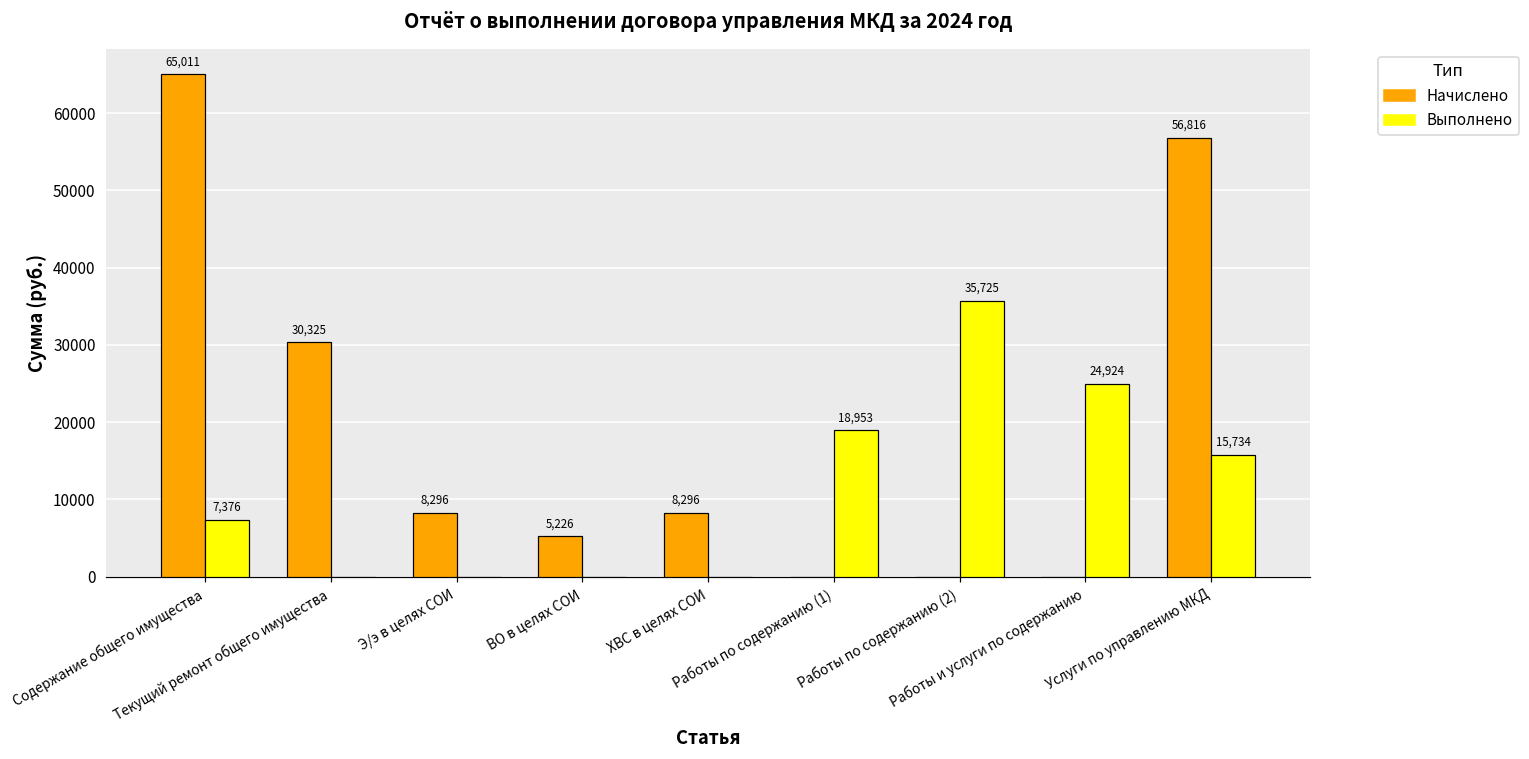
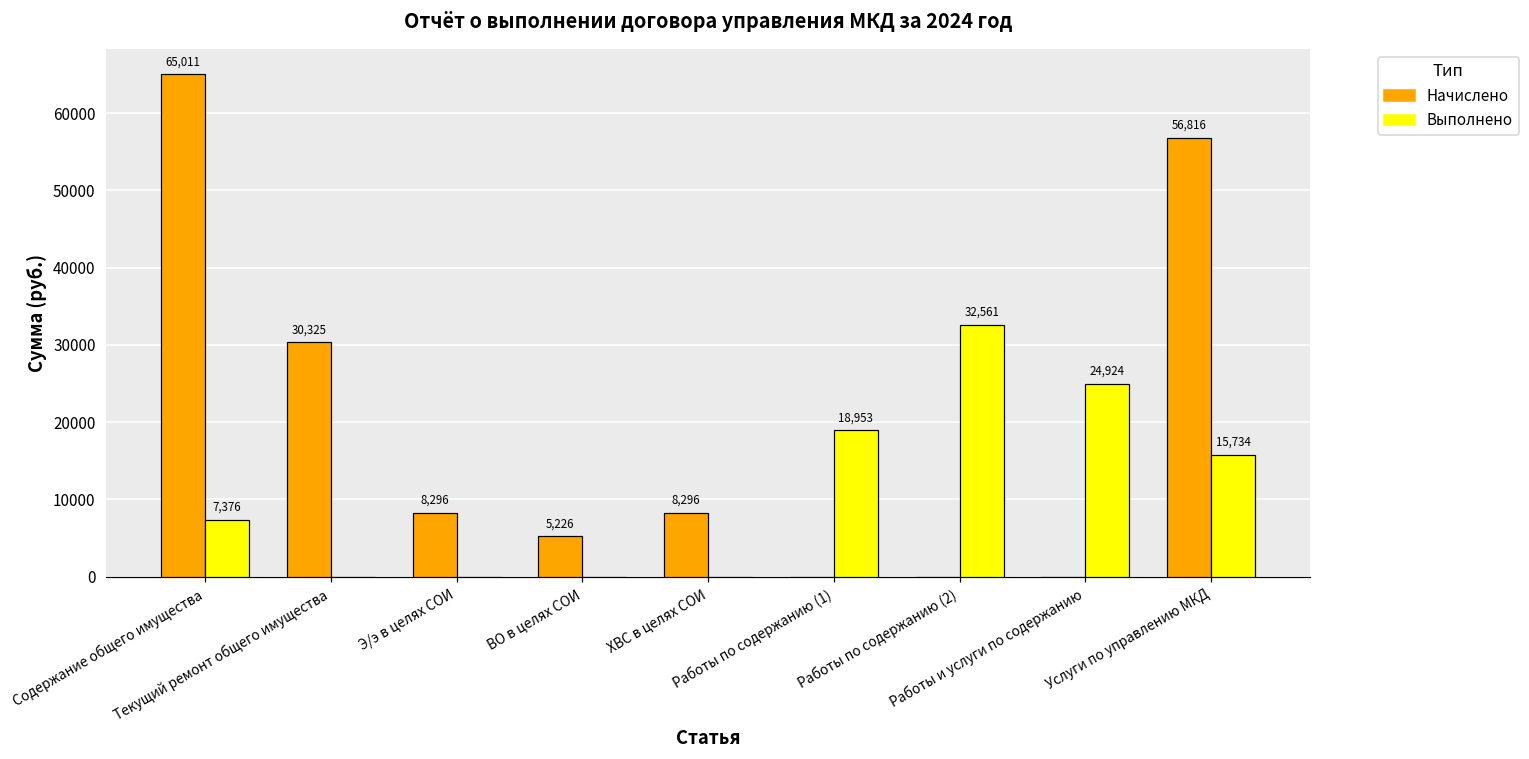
  {
    "Начислено": {
      "Содержание общего имущества": "65,011",
      "Текущий ремонт общего имущества": "30,325",
      "Э/э в целях СОИ": "8,296",
      "ВО в целях СОИ": "5,226",
      "ХВС в целях СОИ": "8,296",
      "Услуги по управлению МКД": "56,816"
    },
    "Выполнено": {
      "Содержание общего имущества": "7,376",
      "Работы по содержанию (1)": "18,953",
-     "Работы по содержанию (2)": "35,725",
+     "Работы по содержанию (2)": "32,561",
      "Работы и услуги по содержанию": "24,924",
      "Услуги по управлению МКД": "15,734"
    }
  }
